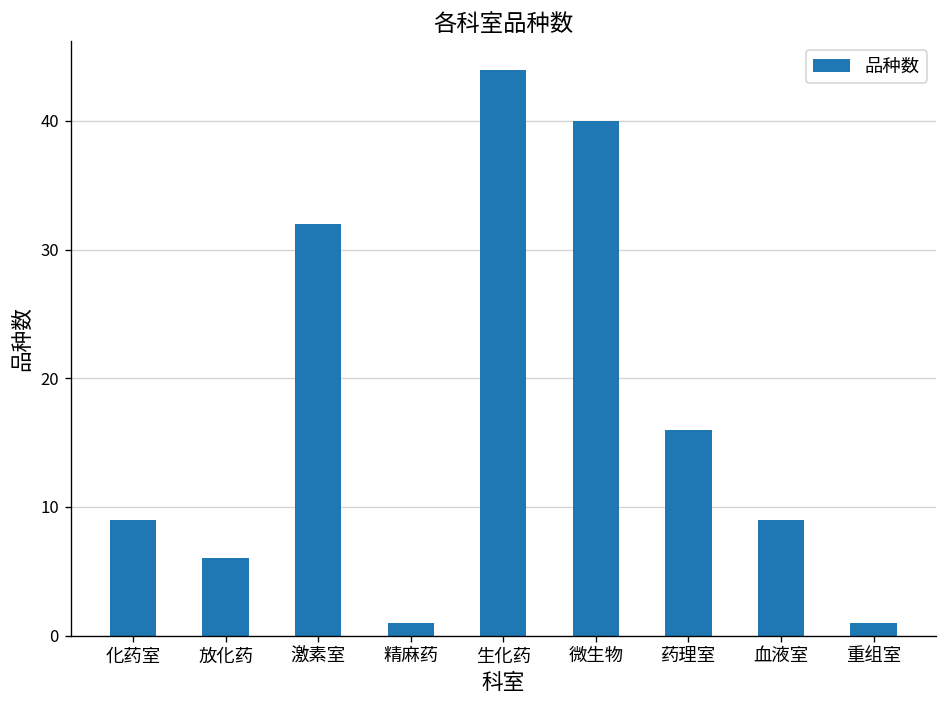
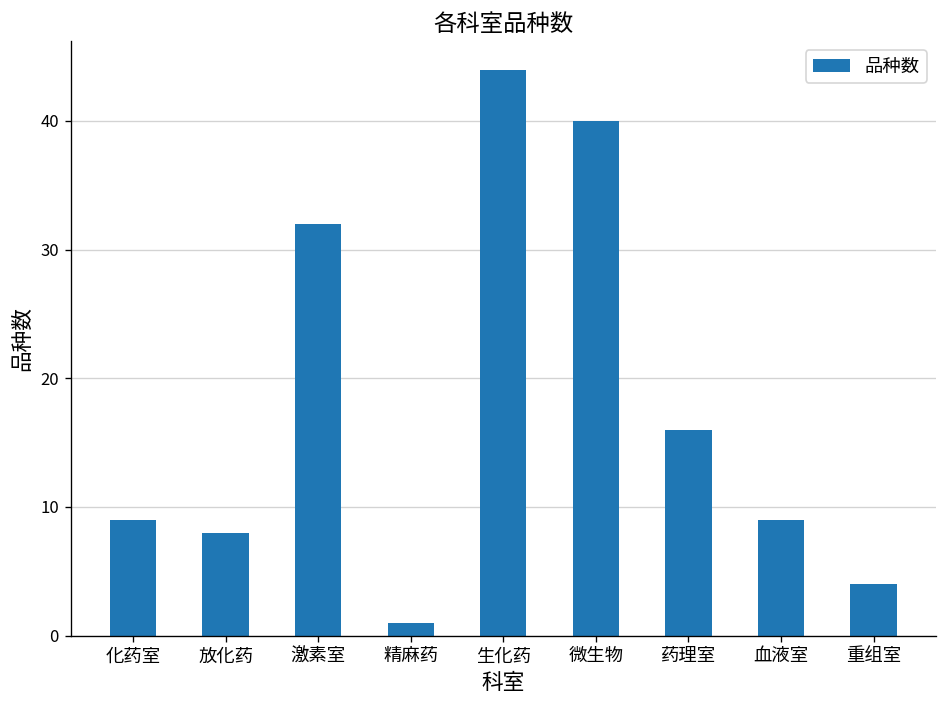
  {
    "化药室": 9,
-   "放化药": 6,
+   "放化药": 8,
    "激素室": 32,
    "精麻药": 1,
    "生化药": 44,
    "微生物": 40,
    "药理室": 16,
    "血液室": 9,
-   "重组室": 1
+   "重组室": 4
  }
